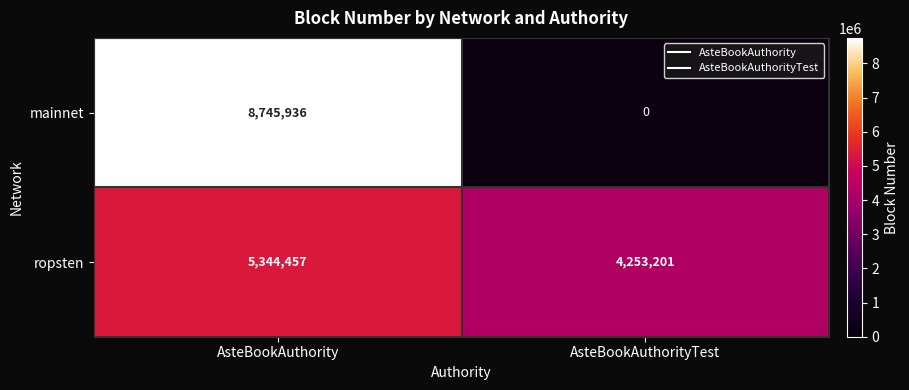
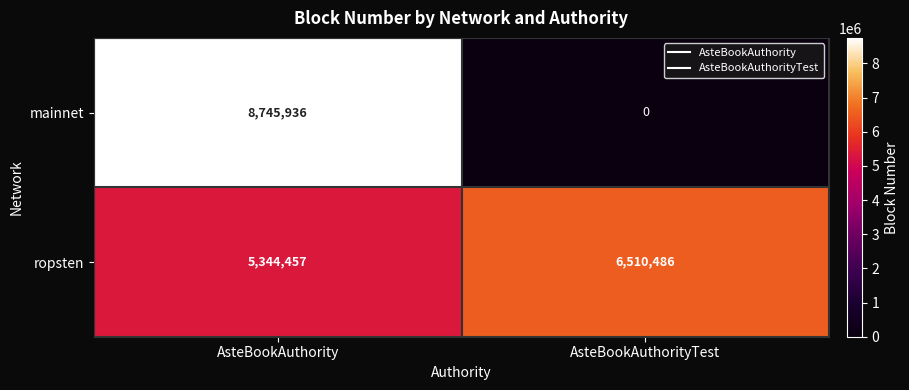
  {
    "mainnet": {
      "AsteBookAuthority": "8,745,936",
      "AsteBookAuthorityTest": "0"
    },
    "ropsten": {
      "AsteBookAuthority": "5,344,457",
-     "AsteBookAuthorityTest": "4,253,201"
+     "AsteBookAuthorityTest": "6,510,486"
    }
  }
